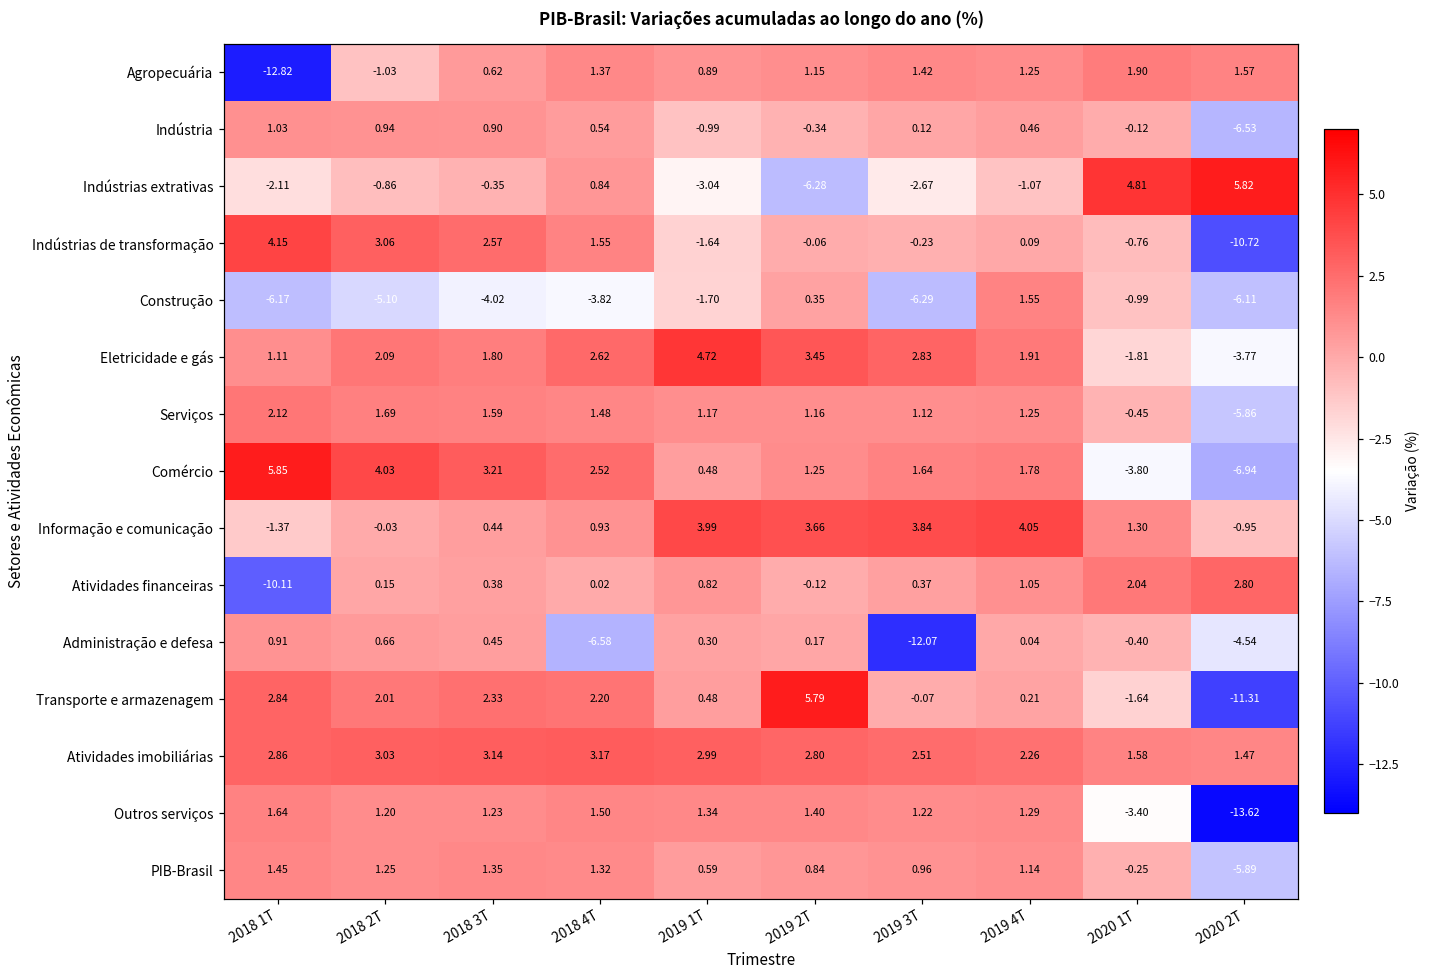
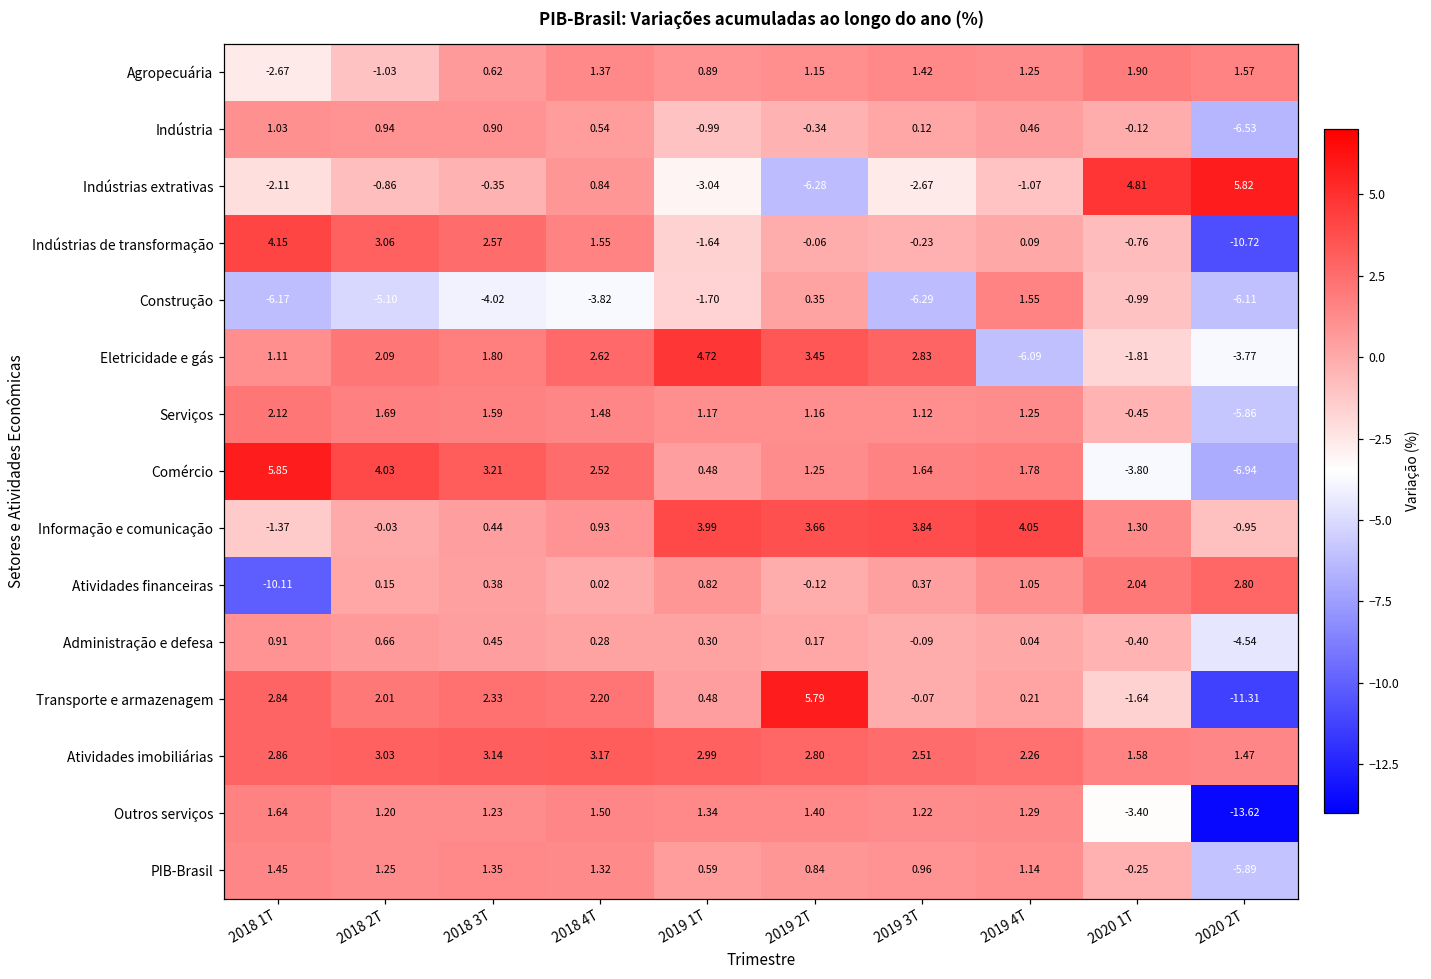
  {
    "Agropecuária": {
-     "2018 1T": -12.82,
+     "2018 1T": -2.67,
      "2018 2T": -1.03,
      "2018 3T": 0.62,
      "2018 4T": 1.37,
      "2019 1T": 0.89,
      "2019 2T": 1.15,
      "2019 3T": 1.42,
      "2019 4T": 1.25,
      "2020 1T": 1.90,
      "2020 2T": 1.57
    },
    "Indústria": {
      "2018 1T": 1.03,
      "2018 2T": 0.94,
      "2018 3T": 0.90,
      "2018 4T": 0.54,
      "2019 1T": -0.99,
      "2019 2T": -0.34,
      "2019 3T": 0.12,
      "2019 4T": 0.46,
      "2020 1T": -0.12,
      "2020 2T": -6.53
    },
    "Indústrias extrativas": {
      "2018 1T": -2.11,
      "2018 2T": -0.86,
      "2018 3T": -0.35,
      "2018 4T": 0.84,
      "2019 1T": -3.04,
      "2019 2T": -6.28,
      "2019 3T": -2.67,
      "2019 4T": -1.07,
      "2020 1T": 4.81,
      "2020 2T": 5.82
    },
    "Indústrias de transformação": {
      "2018 1T": 4.15,
      "2018 2T": 3.06,
      "2018 3T": 2.57,
      "2018 4T": 1.55,
      "2019 1T": -1.64,
      "2019 2T": -0.06,
      "2019 3T": -0.23,
      "2019 4T": 0.09,
      "2020 1T": -0.76,
      "2020 2T": -10.72
    },
    "Construção": {
      "2018 1T": -6.17,
      "2018 3T": -4.02,
      "2018 4T": -3.82,
      "2019 1T": -1.70,
      "2019 2T": 0.35,
      "2019 3T": -6.29,
      "2019 4T": 1.55,
      "2020 1T": -0.99,
      "2020 2T": -6.11
    },
    "Eletricidade e gás": {
      "2018 1T": 1.11,
      "2018 2T": 2.09,
      "2018 3T": 1.80,
      "2018 4T": 2.62,
      "2019 1T": 4.72,
      "2019 2T": 3.45,
      "2019 3T": 2.83,
-     "2019 4T": 1.91,
+     "2019 4T": -6.09,
      "2020 1T": -1.81,
      "2020 2T": -3.77
    },
    "Serviços": {
      "2018 1T": 2.12,
      "2018 2T": 1.69,
      "2018 3T": 1.59,
      "2018 4T": 1.48,
      "2019 1T": 1.17,
      "2019 2T": 1.16,
      "2019 3T": 1.12,
      "2019 4T": 1.25,
      "2020 1T": -0.45,
      "2020 2T": -5.86
    },
    "Comércio": {
      "2018 1T": 5.85,
      "2018 2T": 4.03,
      "2018 3T": 3.21,
      "2018 4T": 2.52,
      "2019 1T": 0.48,
      "2019 2T": 1.25,
      "2019 3T": 1.64,
      "2019 4T": 1.78,
      "2020 1T": -3.80,
      "2020 2T": -6.94
    },
    "Informação e comunicação": {
      "2018 1T": -1.37,
      "2018 2T": -0.03,
      "2018 3T": 0.44,
      "2018 4T": 0.93,
      "2019 1T": 3.99,
      "2019 2T": 3.66,
      "2019 3T": 3.84,
      "2019 4T": 4.05,
      "2020 1T": 1.30,
      "2020 2T": -0.95
    },
    "Atividades financeiras": {
      "2018 1T": -10.11,
      "2018 2T": 0.15,
      "2018 3T": 0.38,
      "2018 4T": 0.02,
      "2019 1T": 0.82,
      "2019 2T": -0.12,
      "2019 3T": 0.37,
      "2019 4T": 1.05,
      "2020 1T": 2.04,
      "2020 2T": 2.80
    },
    "Administração e defesa": {
      "2018 1T": 0.91,
      "2018 2T": 0.66,
      "2018 3T": 0.45,
-     "2018 4T": -6.58,
+     "2018 4T": 0.28,
      "2019 1T": 0.30,
      "2019 2T": 0.17,
-     "2019 3T": -12.07,
+     "2019 3T": -0.09,
      "2019 4T": 0.04,
      "2020 1T": -0.40,
      "2020 2T": -4.54
    },
    "Transporte e armazenagem": {
      "2018 1T": 2.84,
      "2018 2T": 2.01,
      "2018 3T": 2.33,
      "2018 4T": 2.20,
      "2019 1T": 0.48,
      "2019 2T": 5.79,
      "2019 3T": -0.07,
      "2019 4T": 0.21,
      "2020 1T": -1.64,
      "2020 2T": -11.31
    },
    "Atividades imobiliárias": {
      "2018 1T": 2.86,
      "2018 2T": 3.03,
      "2018 3T": 3.14,
      "2018 4T": 3.17,
      "2019 1T": 2.99,
      "2019 2T": 2.80,
      "2019 3T": 2.51,
      "2019 4T": 2.26,
      "2020 1T": 1.58,
      "2020 2T": 1.47
    },
    "Outros serviços": {
      "2018 1T": 1.64,
      "2018 2T": 1.20,
      "2018 3T": 1.23,
      "2018 4T": 1.50,
      "2019 1T": 1.34,
      "2019 2T": 1.40,
      "2019 3T": 1.22,
      "2019 4T": 1.29,
      "2020 1T": -3.40,
      "2020 2T": -13.62
    },
    "PIB-Brasil": {
      "2018 1T": 1.45,
      "2018 2T": 1.25,
      "2018 3T": 1.35,
      "2018 4T": 1.32,
      "2019 1T": 0.59,
      "2019 2T": 0.84,
      "2019 3T": 0.96,
      "2019 4T": 1.14,
      "2020 1T": -0.25,
      "2020 2T": -5.89
    }
  }
